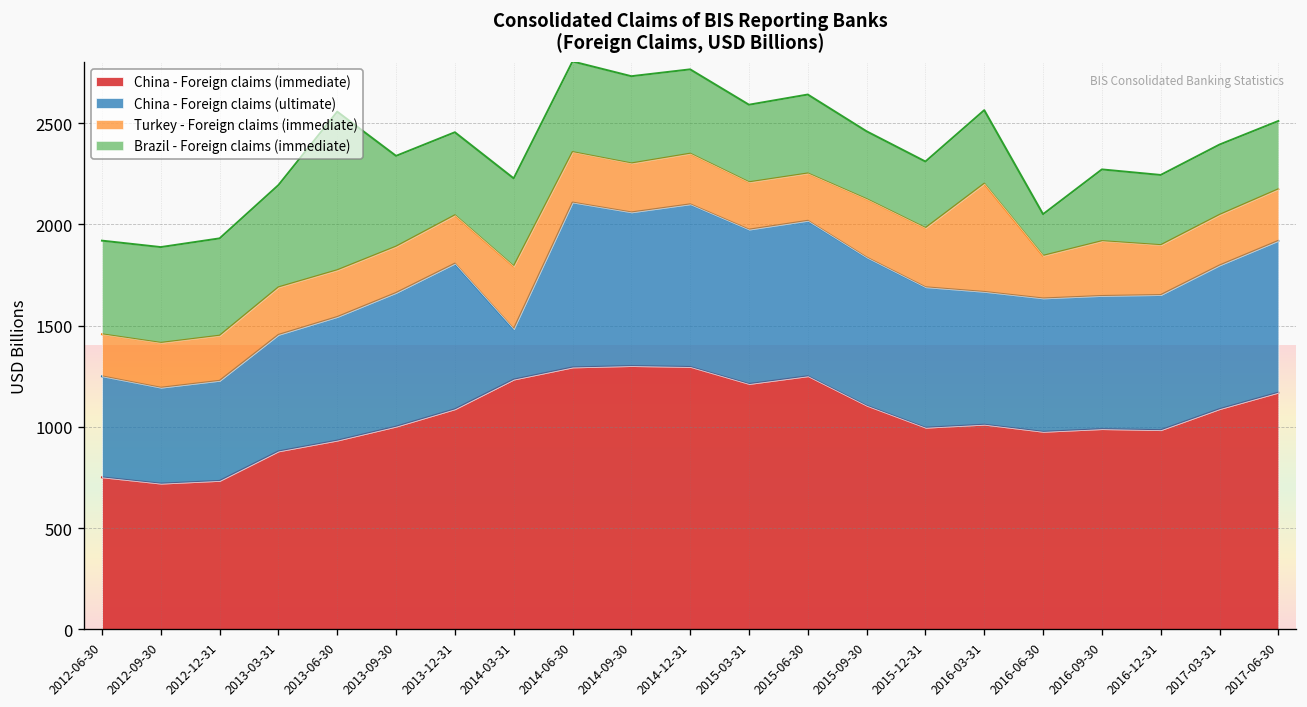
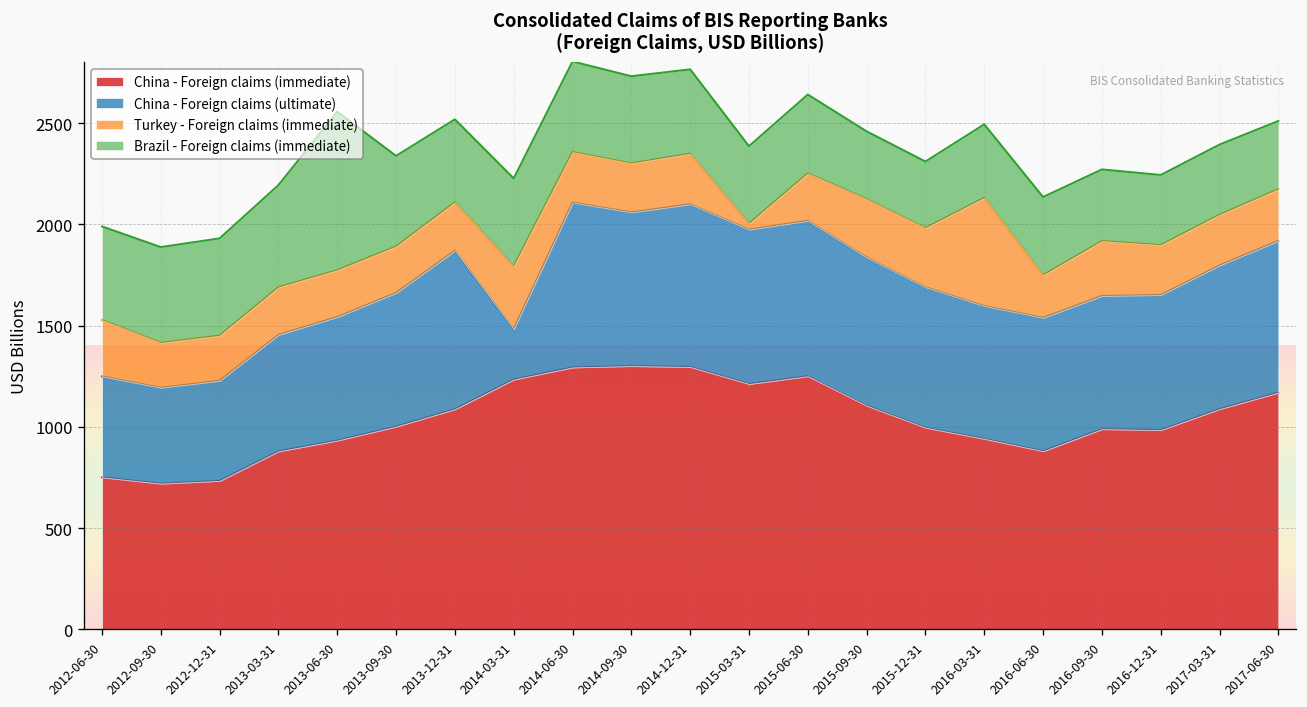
  {
    "China - Foreign claims (immediate)": {
      "2012-06-30": 750,
      "2012-09-30": 720,
      "2012-12-31": 730,
      "2013-03-31": 880,
      "2013-06-30": 930,
      "2013-09-30": 1000,
      "2013-12-31": 1090,
      "2014-03-31": 1230,
      "2014-06-30": 1290,
      "2014-09-30": 1300,
      "2014-12-31": 1300,
      "2015-03-31": 1210,
      "2015-06-30": 1250,
      "2015-09-30": 1100,
      "2015-12-31": 1000,
-     "2016-03-31": 1010,
-     "2016-06-30": 980,
+     "2016-03-31": 940,
+     "2016-06-30": 880,
      "2016-09-30": 990,
      "2016-12-31": 980,
      "2017-03-31": 1090,
      "2017-06-30": 1170
    },
    "China - Foreign claims (ultimate)": {
      "2012-06-30": 500,
      "2012-09-30": 470,
      "2012-12-31": 490,
      "2013-03-31": 580,
      "2013-06-30": 610,
      "2013-09-30": 660,
-     "2013-12-31": 720,
+     "2013-12-31": 780,
      "2014-03-31": 250,
      "2014-06-30": 810,
      "2014-09-30": 760,
      "2014-12-31": 800,
      "2015-03-31": 760,
      "2015-06-30": 770,
      "2015-09-30": 730,
      "2015-12-31": 690,
      "2016-03-31": 660,
      "2016-06-30": 660,
      "2016-09-30": 660,
      "2016-12-31": 670,
      "2017-03-31": 710,
      "2017-06-30": 750
    },
    "Turkey - Foreign claims (immediate)": {
-     "2012-06-30": 210,
+     "2012-06-30": 280,
      "2012-09-30": 220,
      "2012-12-31": 220,
      "2013-03-31": 230,
      "2013-06-30": 230,
      "2013-09-30": 230,
      "2013-12-31": 240,
      "2014-03-31": 310,
      "2014-06-30": 250,
      "2014-09-30": 240,
      "2014-12-31": 250,
-     "2015-03-31": 230,
+     "2015-03-31": 30,
      "2015-06-30": 230,
      "2015-09-30": 290,
      "2015-12-31": 290,
      "2016-03-31": 530,
      "2016-06-30": 210,
      "2016-09-30": 270,
      "2016-12-31": 250,
      "2017-03-31": 250,
      "2017-06-30": 250
    },
    "Brazil - Foreign claims (immediate)": {
      "2012-06-30": 460,
      "2012-09-30": 470,
      "2012-12-31": 480,
      "2013-03-31": 500,
      "2013-09-30": 450,
      "2013-12-31": 410,
      "2014-03-31": 430,
      "2014-06-30": 450,
      "2014-09-30": 430,
      "2014-12-31": 420,
      "2015-03-31": 380,
      "2015-06-30": 390,
      "2015-09-30": 330,
      "2015-12-31": 330,
      "2016-03-31": 360,
-     "2016-06-30": 210,
+     "2016-06-30": 390,
      "2016-09-30": 350,
      "2016-12-31": 350,
      "2017-03-31": 350,
      "2017-06-30": 340
    }
  }
